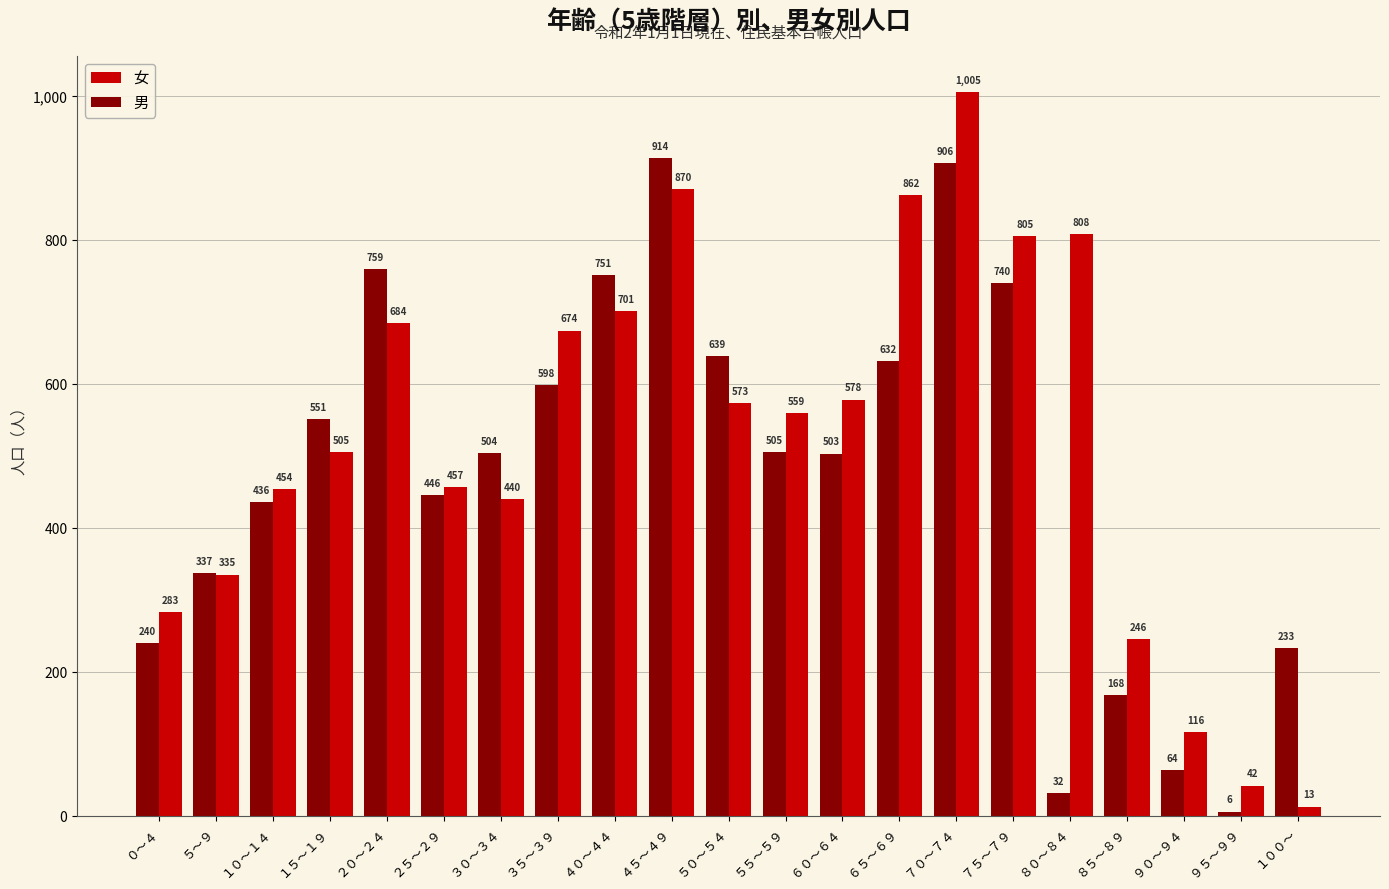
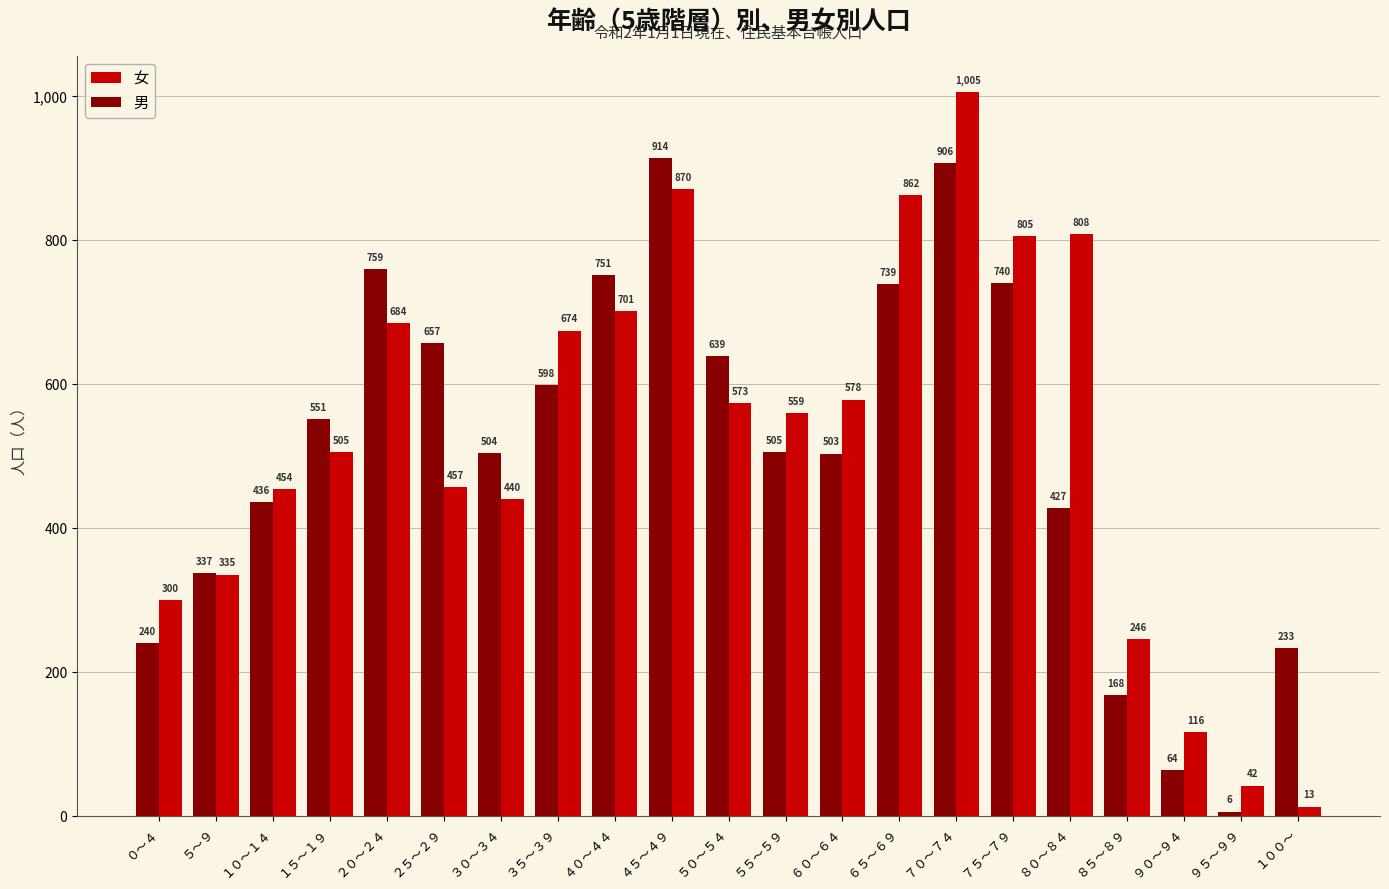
  {
    "女": {
-     "０～４": "283",
+     "０～４": "300",
      "５～９": "335",
      "１０～１４": "454",
      "１５～１９": "505",
      "２０～２４": "684",
      "２５～２９": "457",
      "３０～３４": "440",
      "３５～３９": "674",
      "４０～４４": "701",
      "４５～４９": "870",
      "５０～５４": "573",
      "５５～５９": "559",
      "６０～６４": "578",
      "６５～６９": "862",
      "７０～７４": "1,005",
      "７５～７９": "805",
      "８０～８４": "808",
      "８５～８９": "246",
      "９０～９４": "116",
      "９５～９９": "42",
      "１００～": "13"
    },
    "男": {
      "０～４": "240",
      "５～９": "337",
      "１０～１４": "436",
      "１５～１９": "551",
      "２０～２４": "759",
-     "２５～２９": "446",
+     "２５～２９": "657",
      "３０～３４": "504",
      "３５～３９": "598",
      "４０～４４": "751",
      "４５～４９": "914",
      "５０～５４": "639",
      "５５～５９": "505",
      "６０～６４": "503",
-     "６５～６９": "632",
+     "６５～６９": "739",
      "７０～７４": "906",
      "７５～７９": "740",
-     "８０～８４": "32",
+     "８０～８４": "427",
      "８５～８９": "168",
      "９０～９４": "64",
      "９５～９９": "6",
      "１００～": "233"
    }
  }
